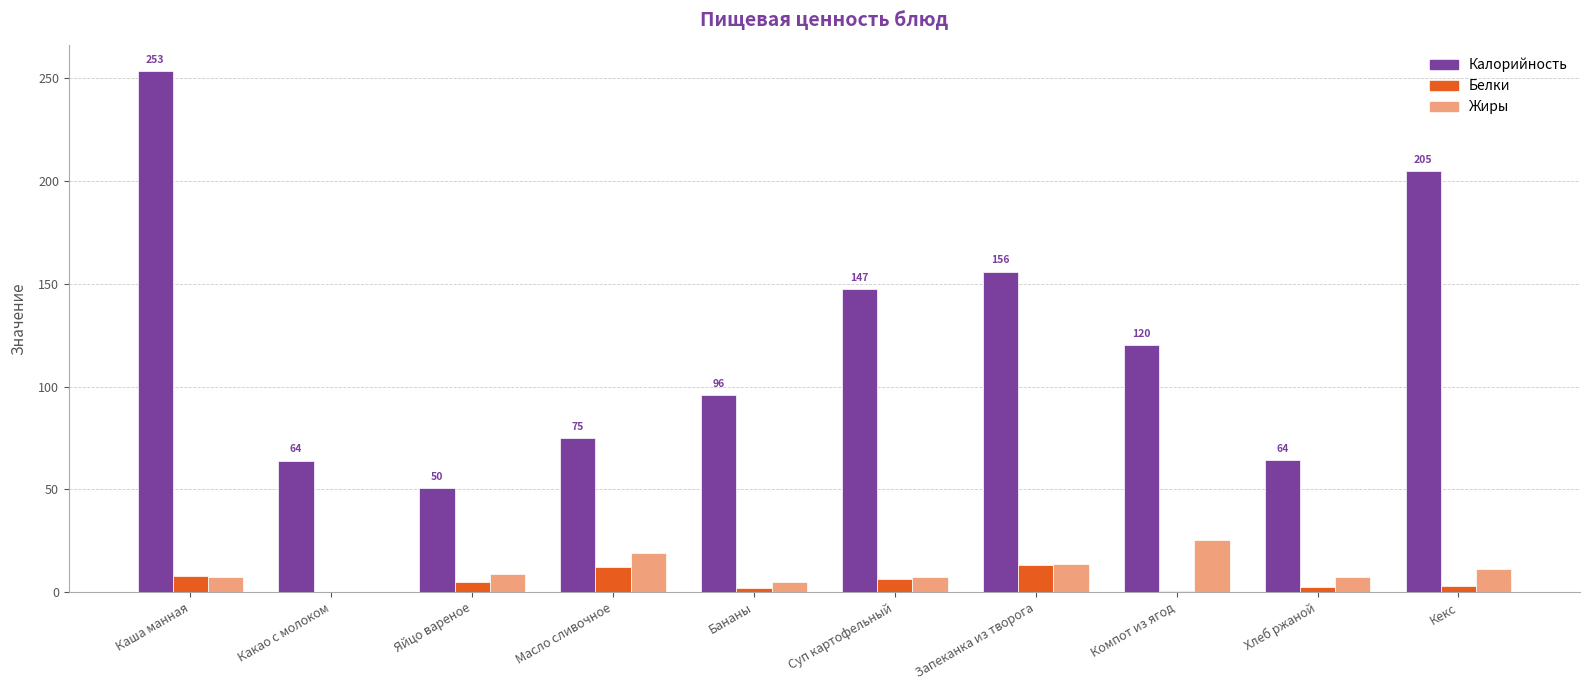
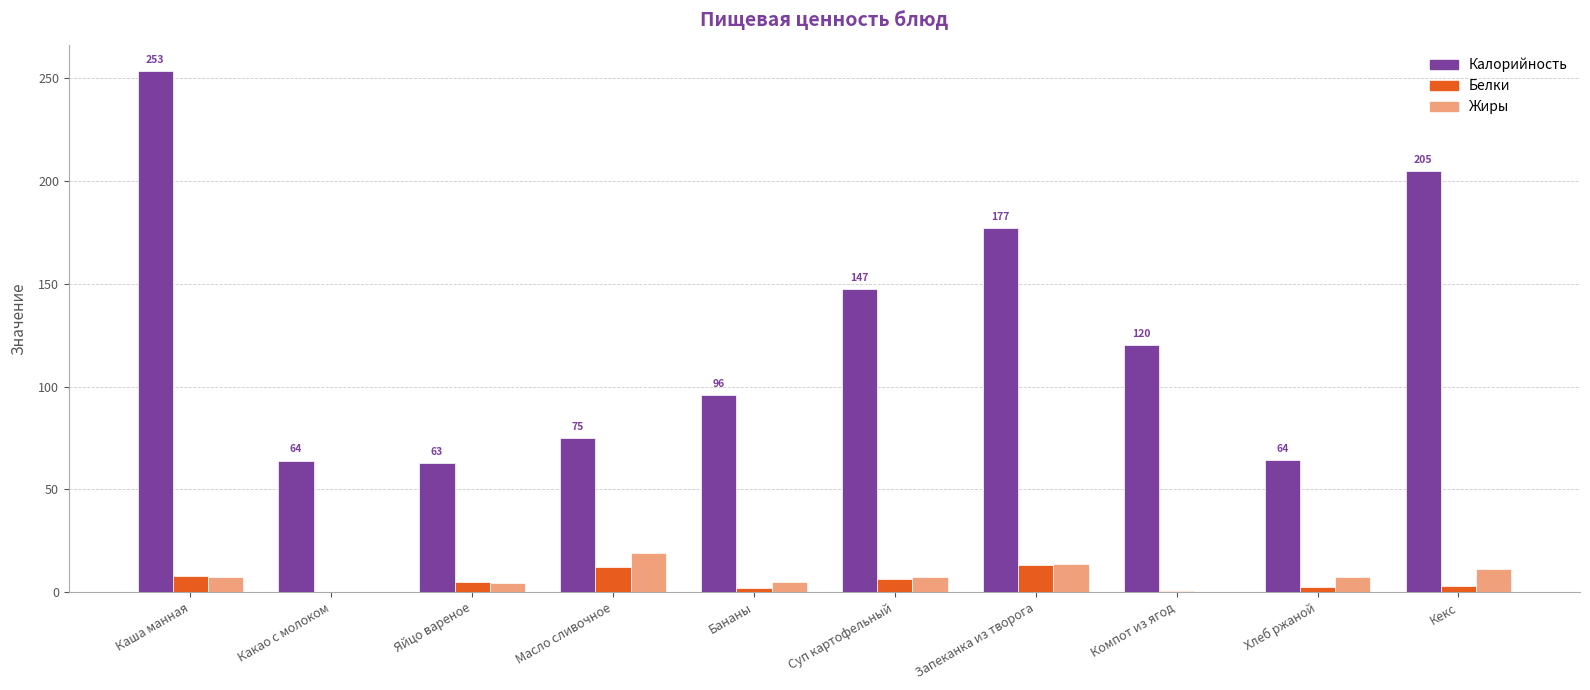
  {
    "Калорийность": {
      "Каша манная": 253,
      "Какао с молоком": 64,
-     "Яйцо вареное": 50,
+     "Яйцо вареное": 63,
      "Масло сливочное": 75,
      "Бананы": 96,
      "Суп картофельный": 147,
-     "Запеканка из творога": 156,
+     "Запеканка из творога": 177,
      "Компот из ягод": 120,
      "Хлеб ржаной": 64,
      "Кекс": 205
    },
    "Белки": {
      "Каша манная": 8,
      "Какао с молоком": 0,
      "Яйцо вареное": 5,
      "Масло сливочное": 12,
      "Бананы": 2,
      "Суп картофельный": 6,
      "Запеканка из творога": 13,
      "Хлеб ржаной": 2,
      "Кекс": 3
    },
    "Жиры": {
      "Каша манная": 7,
      "Какао с молоком": 0,
-     "Яйцо вареное": 9,
+     "Яйцо вареное": 5,
      "Масло сливочное": 19,
      "Бананы": 5,
      "Суп картофельный": 7,
      "Запеканка из творога": 14,
-     "Компот из ягод": 25,
+     "Компот из ягод": 0,
      "Хлеб ржаной": 8,
      "Кекс": 11
    }
  }
